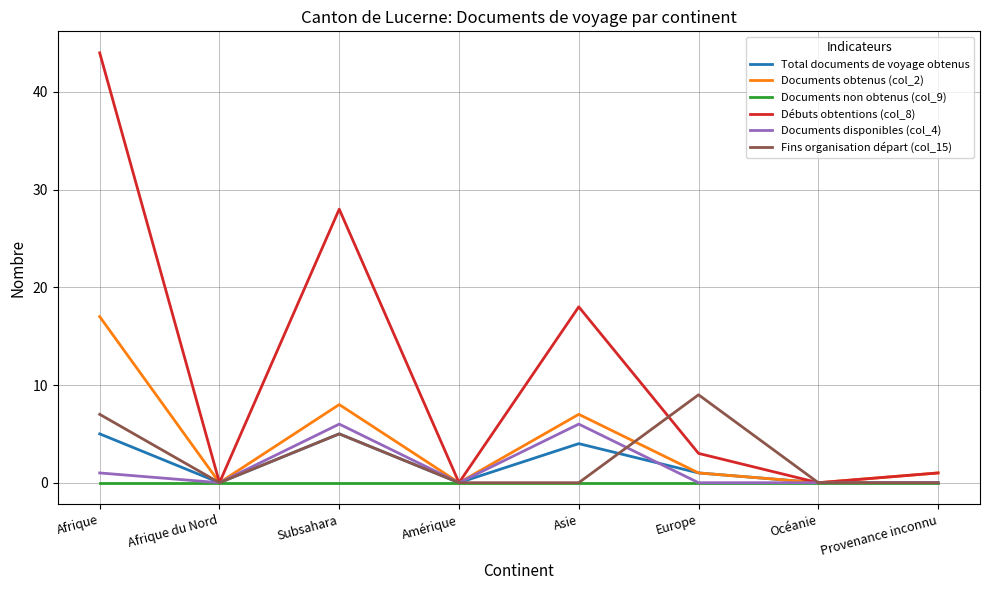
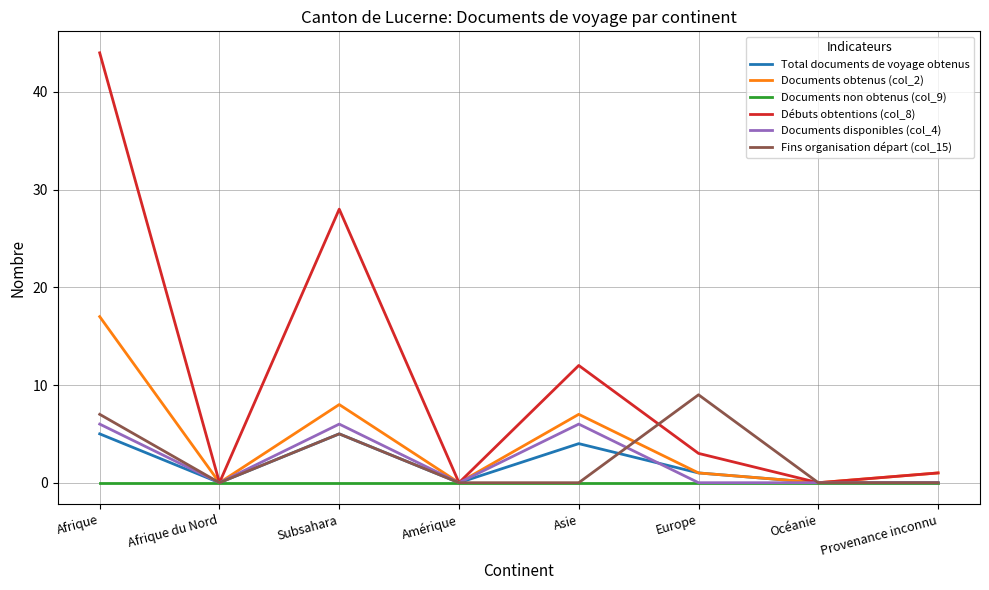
  {
    "Total documents de voyage obtenus": {
      "Afrique": 5,
      "Asie": 4
    },
    "Documents obtenus (col_2)": {
      "Afrique": 17,
      "Subsahara": 8,
      "Asie": 7
    },
    "Documents non obtenus (col_9)": {
      "Afrique": 0,
      "Subsahara": 0
    },
    "Débuts obtentions (col_8)": {
      "Afrique": 44,
      "Subsahara": 28,
-     "Asie": 18,
+     "Asie": 12,
      "Europe": 3
    },
    "Documents disponibles (col_4)": {
-     "Afrique": 1,
+     "Afrique": 6,
      "Subsahara": 6,
      "Asie": 6
    },
    "Fins organisation départ (col_15)": {
      "Afrique": 7,
      "Europe": 9
    }
  }
